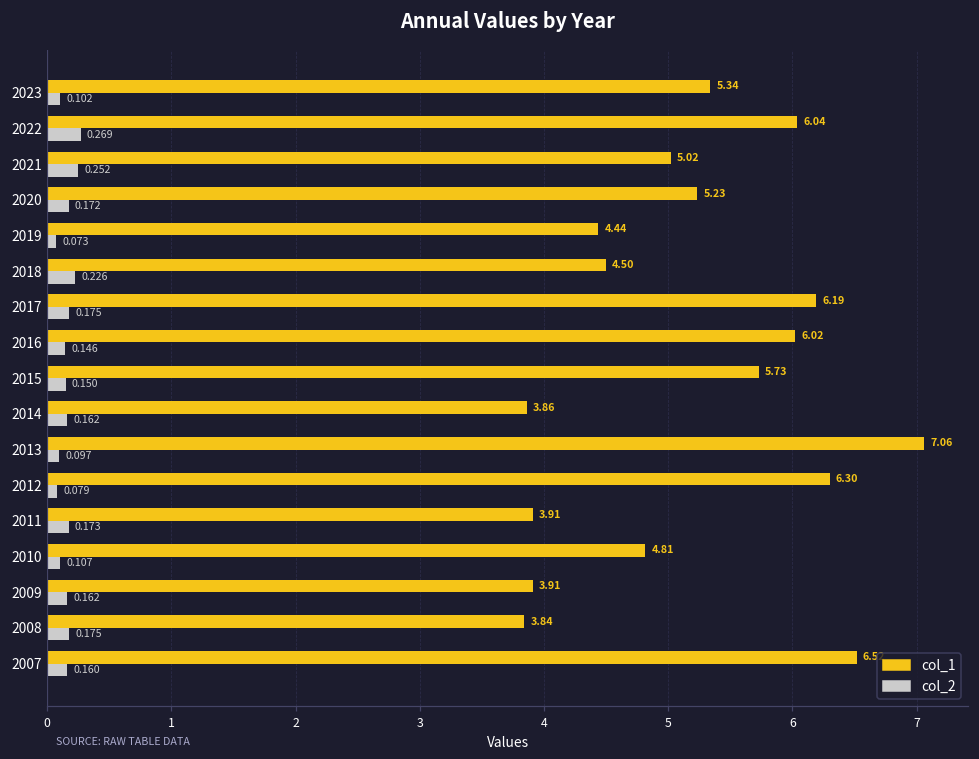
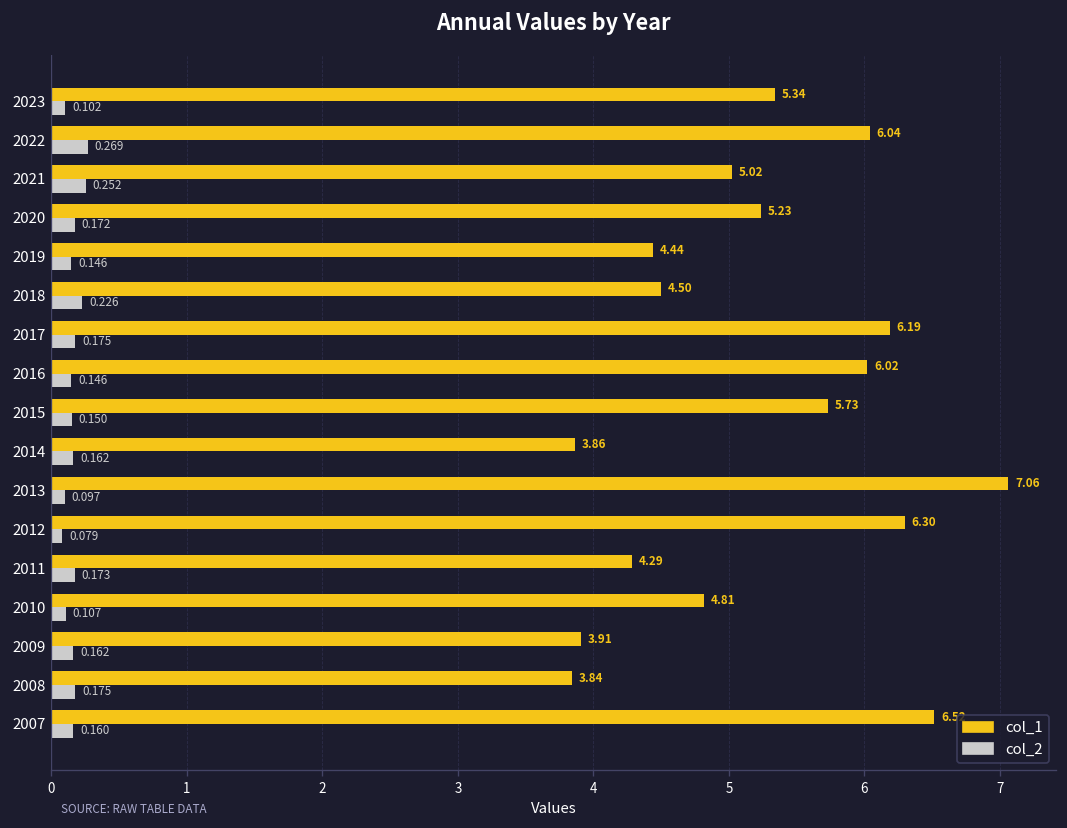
  {
    "col_1": {
      "2023": 5.34,
      "2022": 6.04,
      "2021": 5.02,
      "2020": 5.23,
      "2019": 4.44,
      "2018": 4.50,
      "2017": 6.19,
      "2016": 6.02,
      "2015": 5.73,
      "2014": 3.86,
      "2013": 7.06,
      "2012": 6.30,
-     "2011": 3.91,
+     "2011": 4.29,
      "2010": 4.81,
      "2009": 3.91,
      "2008": 3.84
    },
    "col_2": {
      "2023": 0.102,
      "2022": 0.269,
      "2021": 0.252,
      "2020": 0.172,
-     "2019": 0.073,
+     "2019": 0.146,
      "2018": 0.226,
      "2017": 0.175,
      "2016": 0.146,
      "2015": 0.150,
      "2014": 0.162,
      "2013": 0.097,
      "2012": 0.079,
      "2011": 0.173,
      "2010": 0.107,
      "2009": 0.162,
      "2008": 0.175,
      "2007": 0.160
    }
  }
